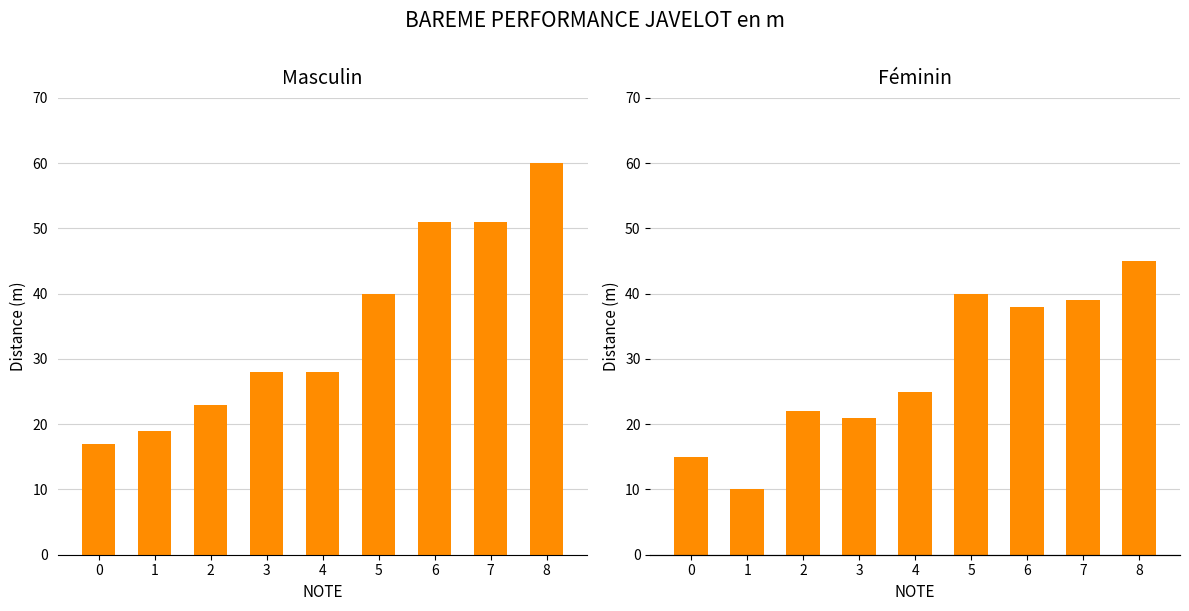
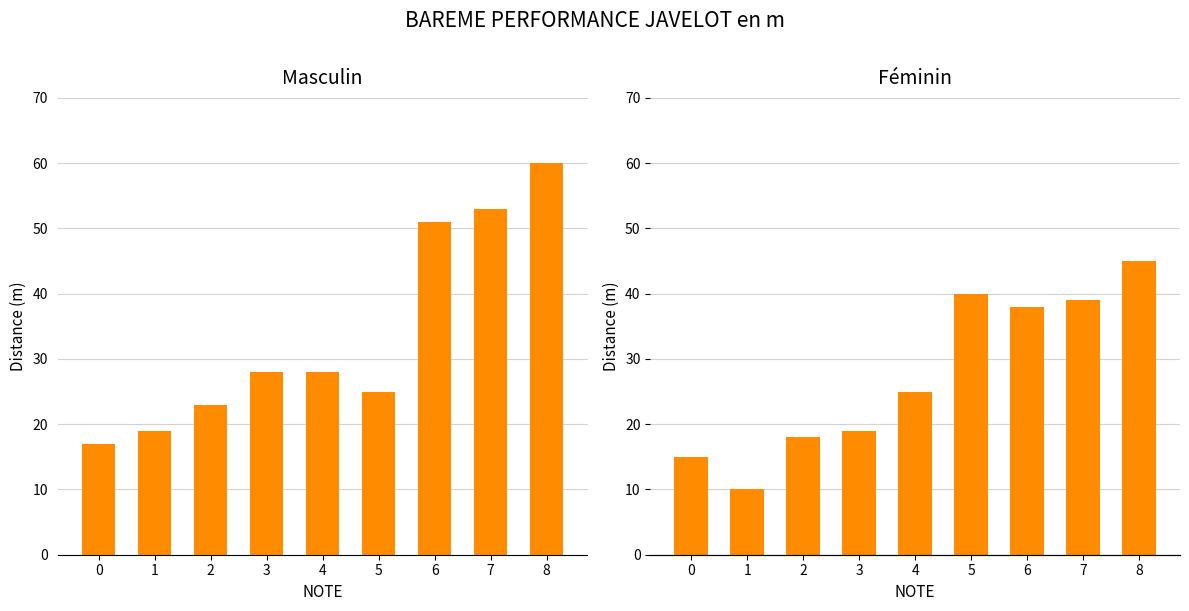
  {
    "Masculin": {
      "0": 17,
      "1": 19,
      "2": 23,
      "3": 28,
      "4": 28,
-     "5": 40,
+     "5": 25,
      "6": 51,
-     "7": 51,
+     "7": 53,
      "8": 60
    },
    "Féminin": {
      "0": 15,
      "1": 10,
-     "2": 22,
-     "3": 21,
+     "2": 18,
+     "3": 19,
      "4": 25,
      "5": 40,
      "6": 38,
      "7": 39,
      "8": 45
    }
  }
